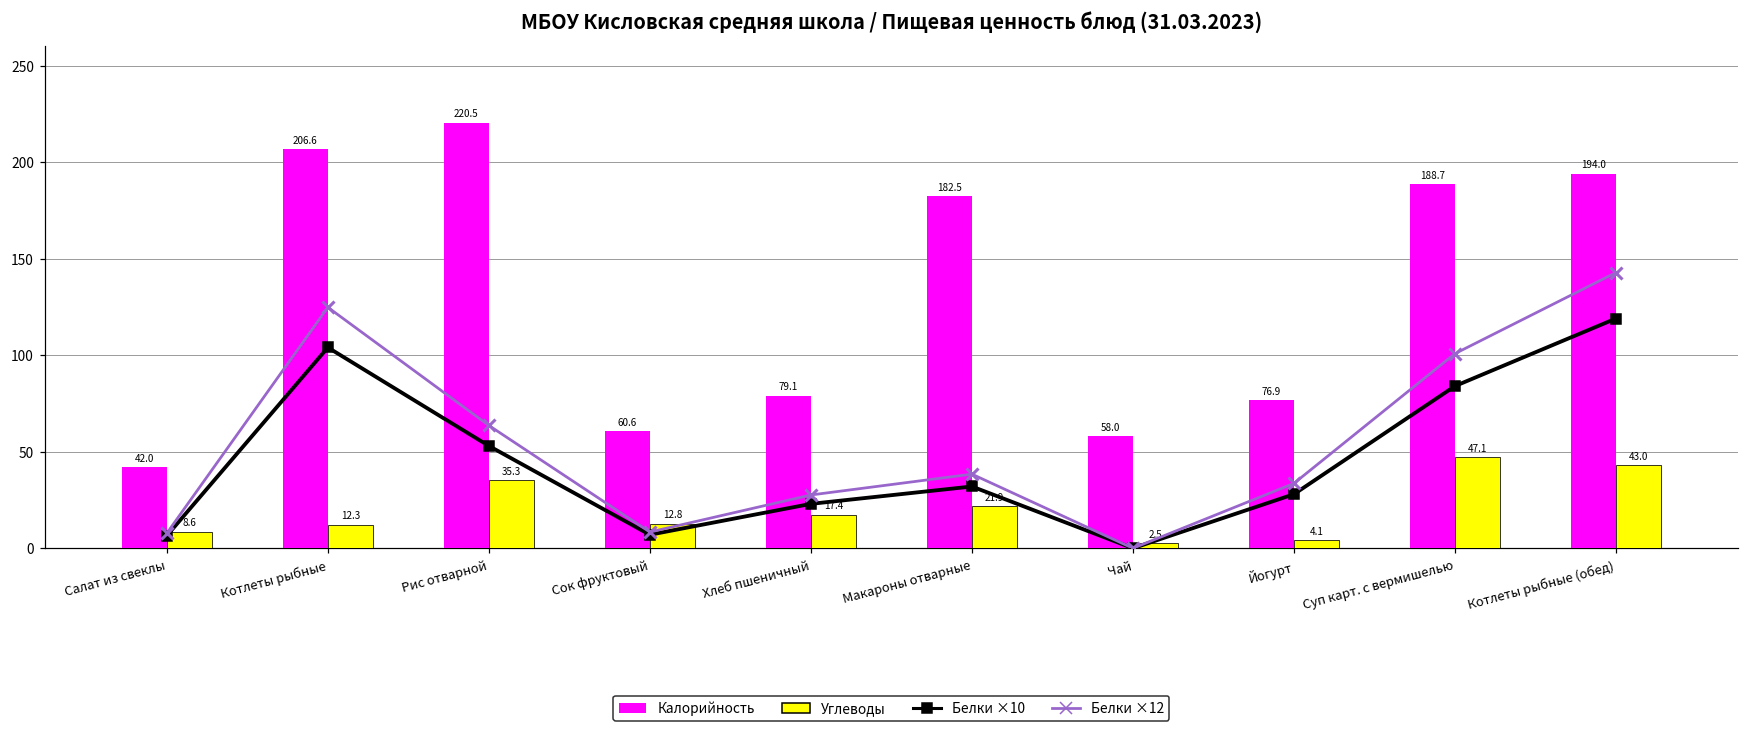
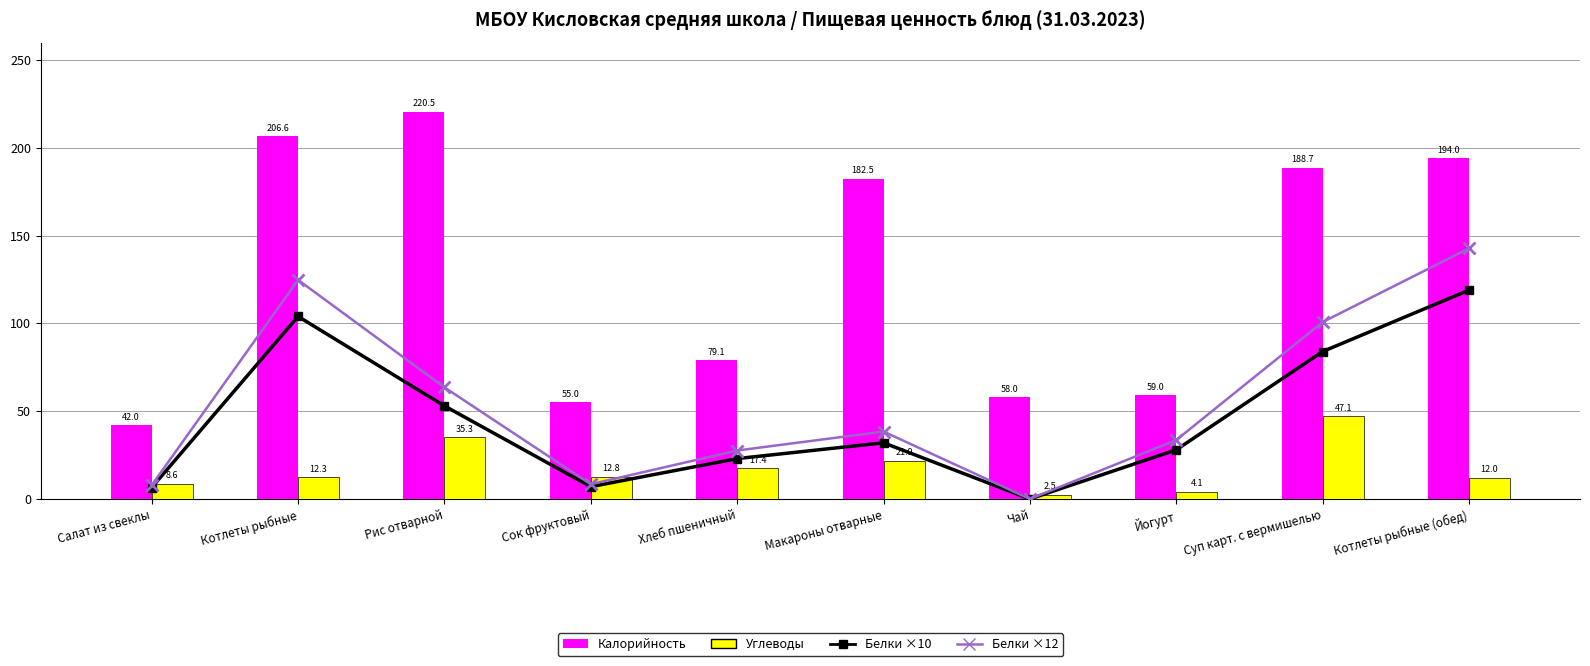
  {
    "Калорийность": {
      "Салат из свеклы": 42.0,
      "Котлеты рыбные": 206.6,
      "Рис отварной": 220.5,
-     "Сок фруктовый": 60.6,
+     "Сок фруктовый": 55.0,
      "Хлеб пшеничный": 79.1,
      "Макароны отварные": 182.5,
      "Чай": 58.0,
-     "Йогурт": 76.9,
+     "Йогурт": 59.0,
      "Суп карт. с вермишелью": 188.7,
      "Котлеты рыбные (обед)": 194.0
    },
    "Белки ×10": {
      "Котлеты рыбные": 104,
      "Рис отварной": 53,
      "Хлеб пшеничный": 23,
      "Макароны отварные": 32,
      "Йогурт": 28,
      "Суп карт. с вермишелью": 84,
      "Котлеты рыбные (обед)": 119
    },
    "Углеводы": {
      "Салат из свеклы": 8.6,
      "Котлеты рыбные": 12.3,
      "Рис отварной": 35.3,
      "Сок фруктовый": 12.8,
      "Хлеб пшеничный": 17.4,
      "Макароны отварные": 21.9,
      "Чай": 2.5,
      "Йогурт": 4.1,
      "Суп карт. с вермишелью": 47.1,
-     "Котлеты рыбные (обед)": 43.0
+     "Котлеты рыбные (обед)": 12.0
    },
    "Белки ×12": {
      "Котлеты рыбные": 125,
      "Рис отварной": 64,
      "Хлеб пшеничный": 28,
      "Макароны отварные": 38,
      "Йогурт": 34,
      "Суп карт. с вермишелью": 101,
      "Котлеты рыбные (обед)": 143
    }
  }
